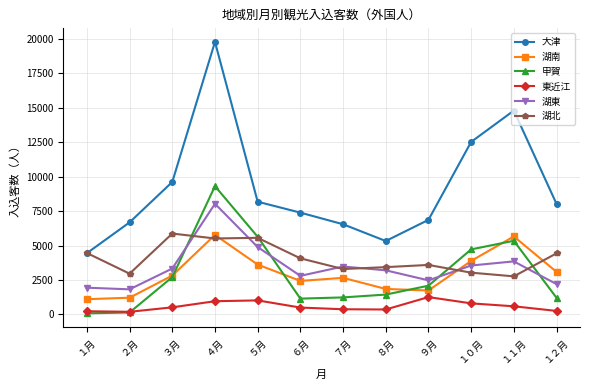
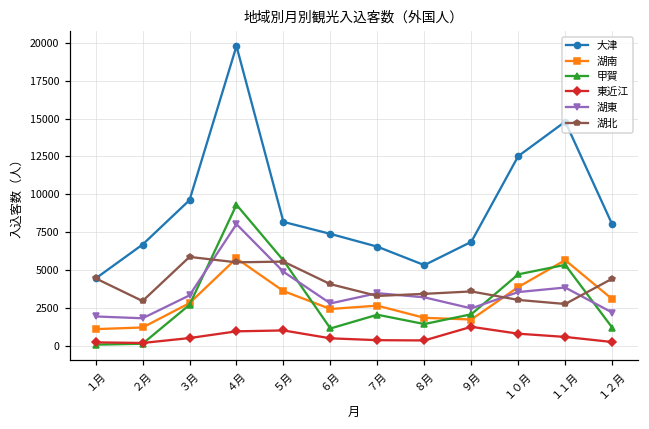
  {
    "大津": {
      "２月": 6700,
      "３月": 9600,
      "４月": 19800,
      "５月": 8200,
      "６月": 7400,
      "７月": 6500,
      "８月": 5300,
      "９月": 6900,
      "１０月": 12500,
      "１２月": 8000
    },
    "湖南": {
      "１月": 1100,
      "２月": 1200,
      "４月": 5800,
      "５月": 3600,
      "６月": 2400,
      "７月": 2700,
      "８月": 1900,
      "９月": 1700,
      "１０月": 3900,
      "１１月": 5700,
      "１２月": 3100
    },
    "甲賀": {
      "４月": 9300,
      "６月": 1100,
-     "７月": 1200,
+     "７月": 2100,
      "８月": 1400,
      "９月": 2100,
      "１０月": 4700,
      "１１月": 5300,
      "１２月": 1200
    },
    "東近江": {
      "３月": 500,
      "４月": 1000,
      "５月": 1000,
      "６月": 500,
      "７月": 400,
      "８月": 400,
      "９月": 1300,
      "１０月": 800,
      "１１月": 600,
      "１２月": 300
    },
    "湖東": {
      "１月": 1900,
      "２月": 1800,
      "３月": 3300,
      "４月": 8000,
      "５月": 4900,
      "６月": 2800,
      "８月": 3200,
      "９月": 2500,
      "１０月": 3600,
      "１１月": 3900,
      "１２月": 2200
    },
    "湖北": {
      "２月": 3000,
      "３月": 5900,
      "４月": 5500,
      "６月": 4100,
      "８月": 3400,
      "９月": 3600,
      "１０月": 3000,
      "１１月": 2800,
      "１２月": 4400
    }
  }
